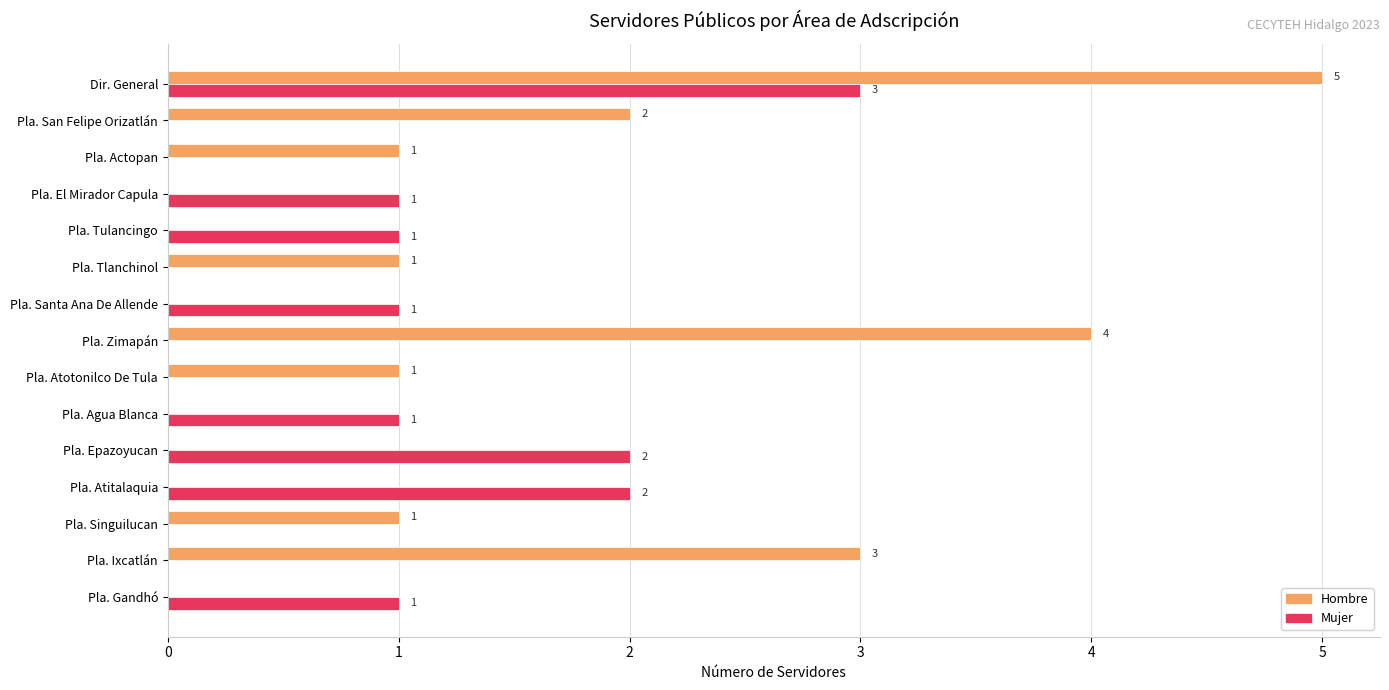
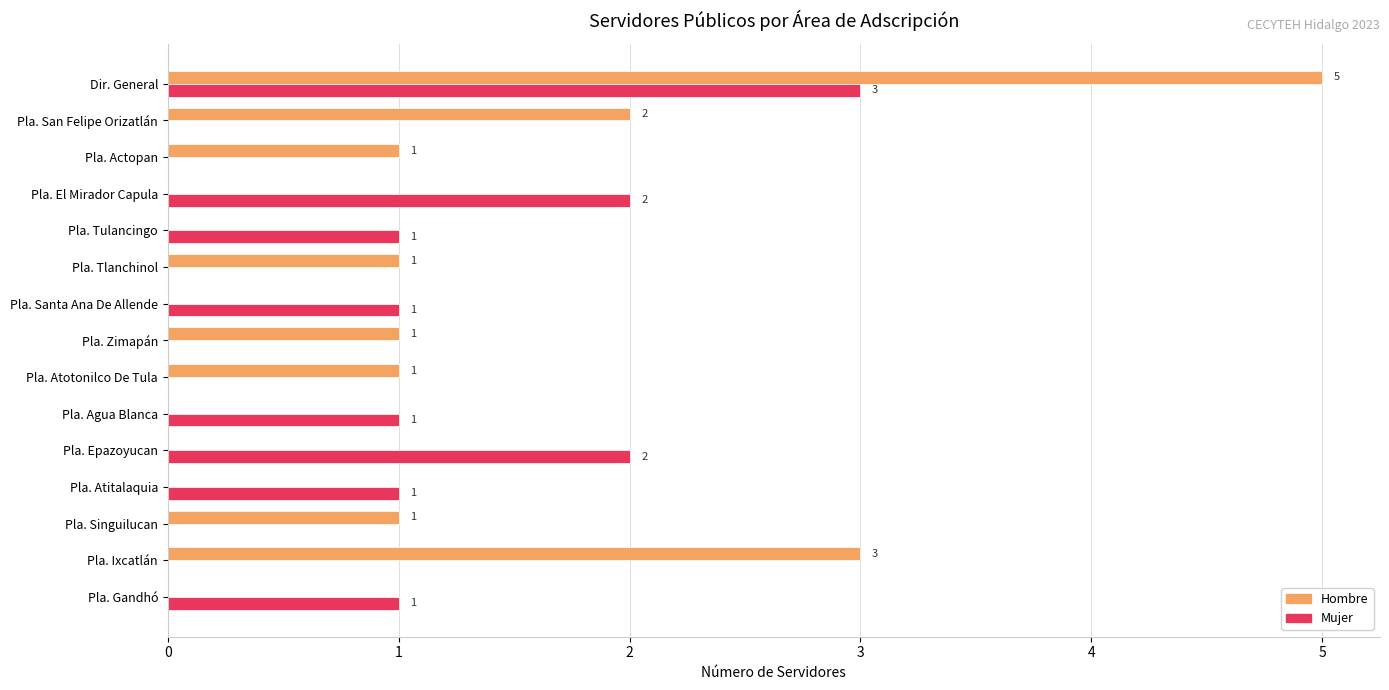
  {
    "Hombre": {
      "Dir. General": 5,
      "Pla. San Felipe Orizatlán": 2,
      "Pla. Actopan": 1,
      "Pla. Tlanchinol": 1,
-     "Pla. Zimapán": 4,
+     "Pla. Zimapán": 1,
      "Pla. Atotonilco De Tula": 1,
      "Pla. Singuilucan": 1,
      "Pla. Ixcatlán": 3
    },
    "Mujer": {
      "Dir. General": 3,
-     "Pla. El Mirador Capula": 1,
+     "Pla. El Mirador Capula": 2,
      "Pla. Tulancingo": 1,
      "Pla. Santa Ana De Allende": 1,
      "Pla. Agua Blanca": 1,
      "Pla. Epazoyucan": 2,
-     "Pla. Atitalaquia": 2,
+     "Pla. Atitalaquia": 1,
      "Pla. Gandhó": 1
    }
  }
